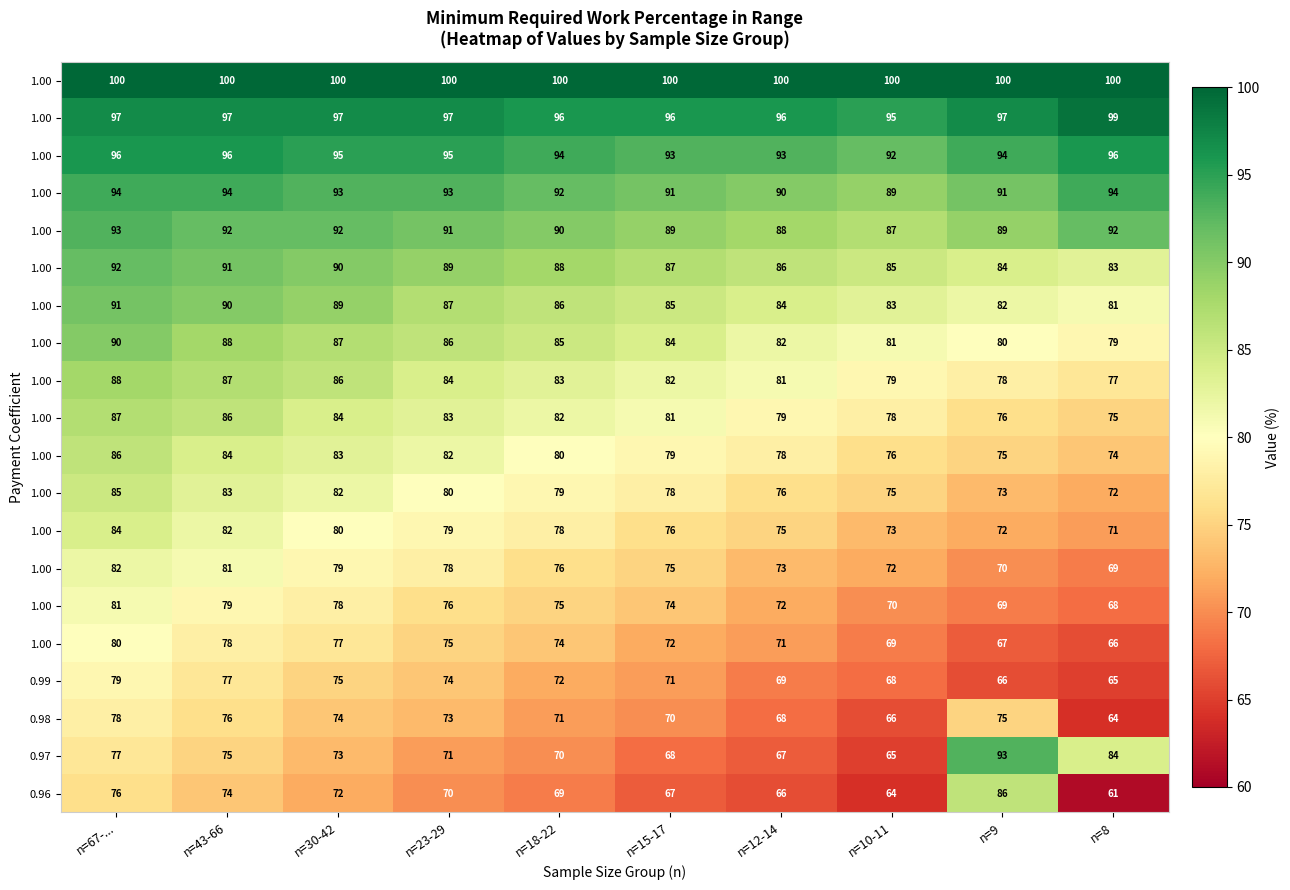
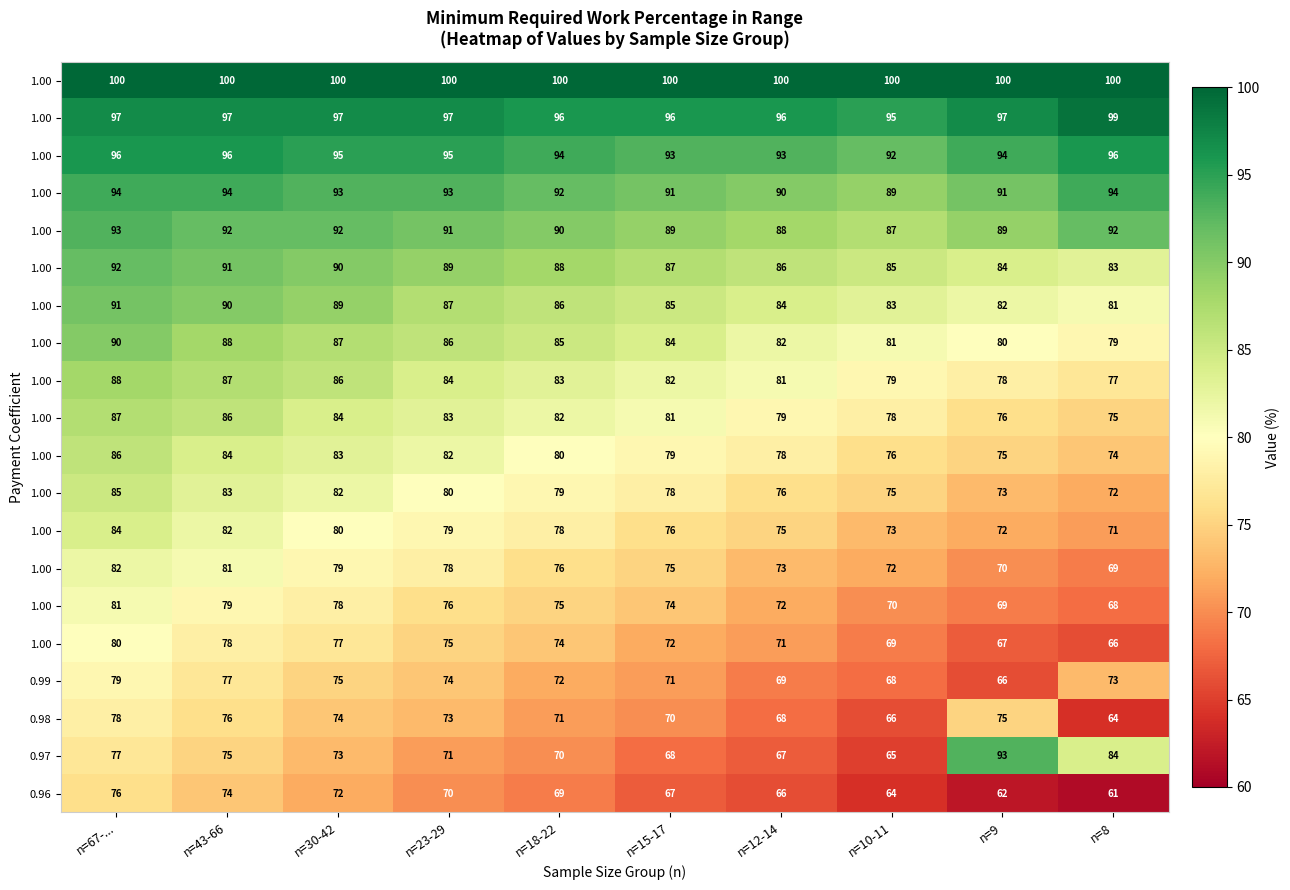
  {
    "0.99": {
      "n=67-...": 79,
      "n=43-66": 77,
      "n=30-42": 75,
      "n=23-29": 74,
      "n=18-22": 72,
      "n=15-17": 71,
      "n=12-14": 69,
      "n=10-11": 68,
      "n=9": 66,
-     "n=8": 65
+     "n=8": 73
    },
    "0.98": {
      "n=67-...": 78,
      "n=43-66": 76,
      "n=30-42": 74,
      "n=23-29": 73,
      "n=18-22": 71,
      "n=15-17": 70,
      "n=12-14": 68,
      "n=10-11": 66,
      "n=9": 75,
      "n=8": 64
    },
    "0.97": {
      "n=67-...": 77,
      "n=43-66": 75,
      "n=30-42": 73,
      "n=23-29": 71,
      "n=18-22": 70,
      "n=15-17": 68,
      "n=12-14": 67,
      "n=10-11": 65,
      "n=9": 93,
      "n=8": 84
    },
    "0.96": {
      "n=67-...": 76,
      "n=43-66": 74,
      "n=30-42": 72,
      "n=23-29": 70,
      "n=18-22": 69,
      "n=15-17": 67,
      "n=12-14": 66,
      "n=10-11": 64,
-     "n=9": 86,
+     "n=9": 62,
      "n=8": 61
    }
  }
